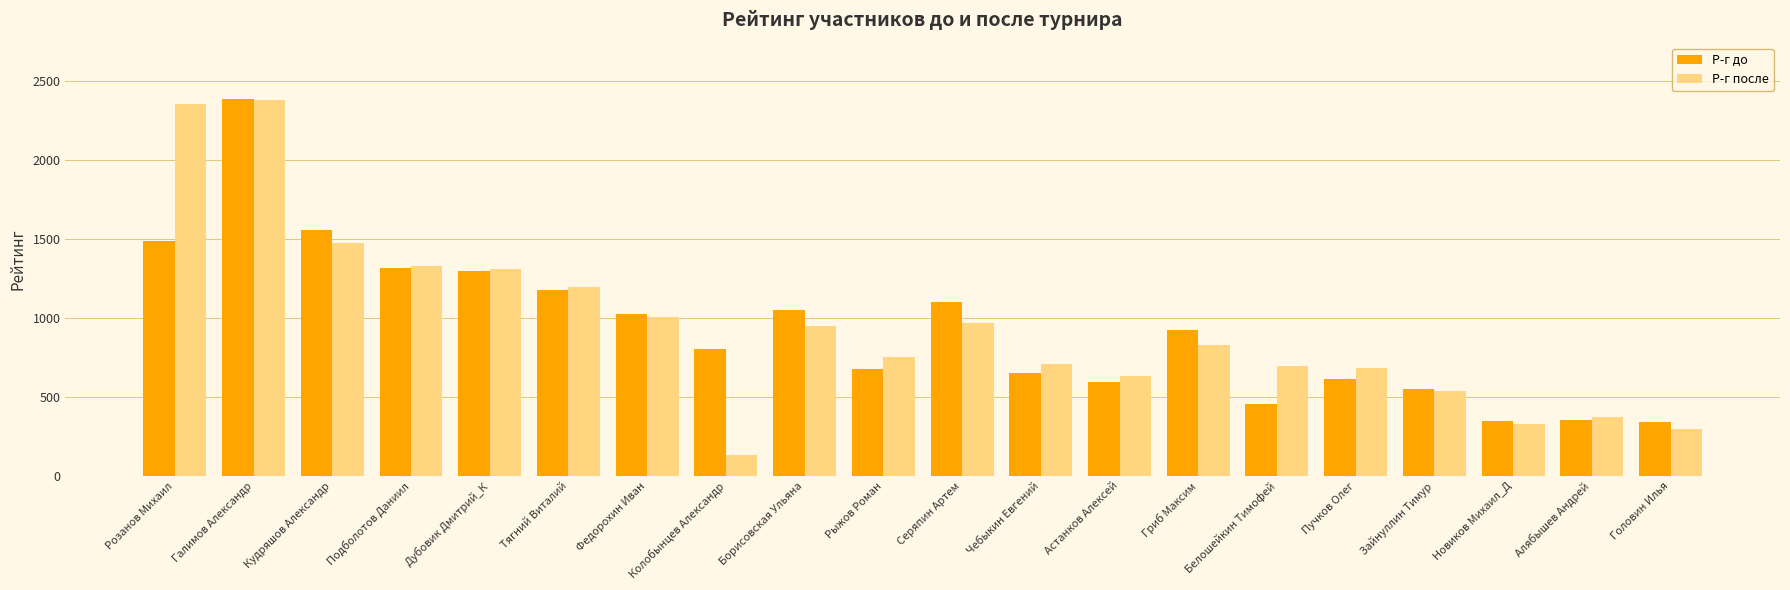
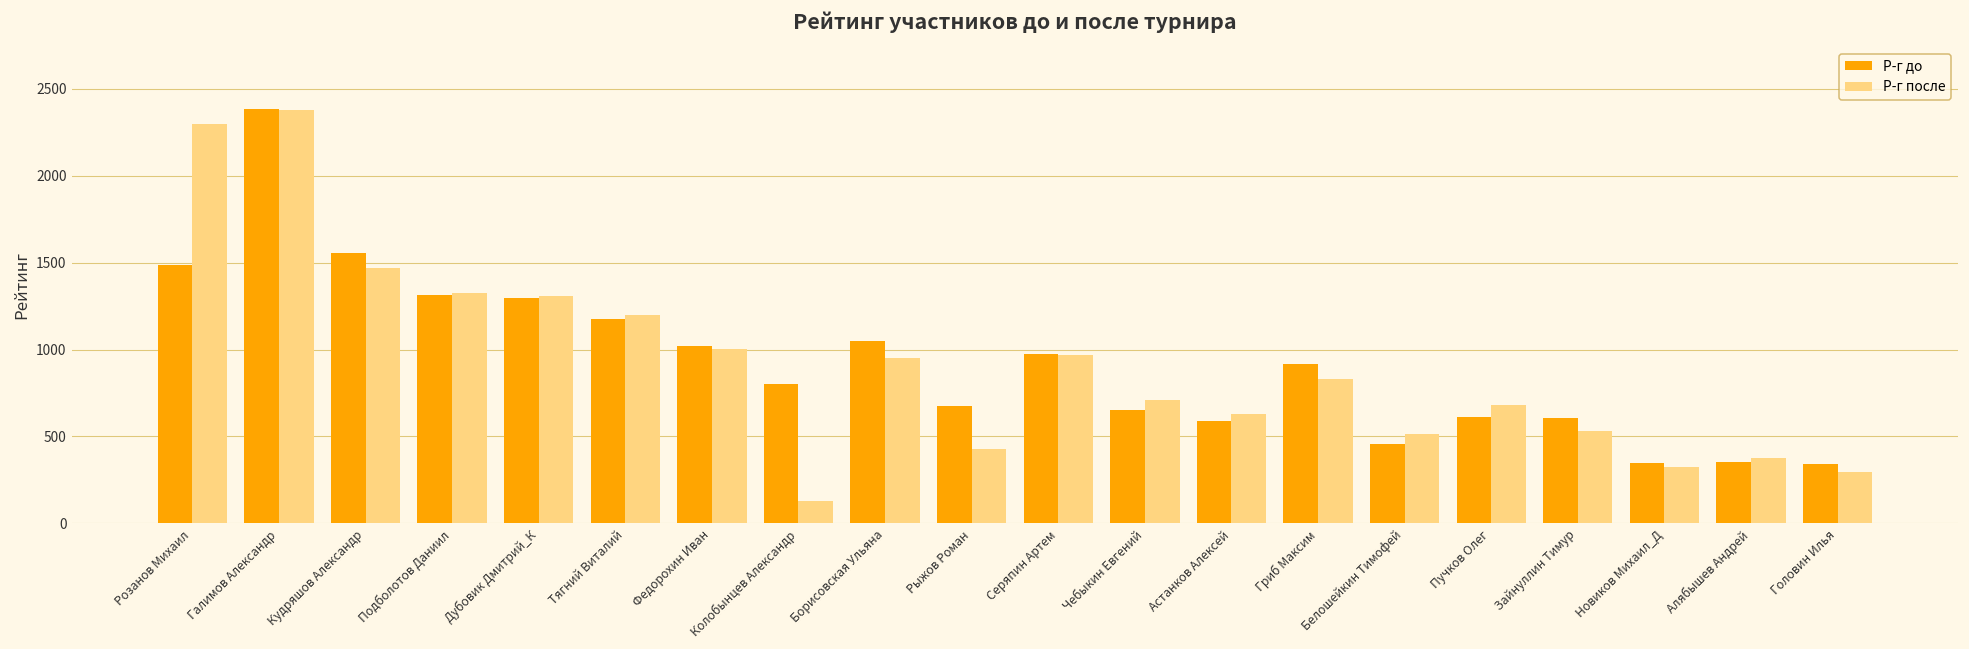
  {
    "Р-г до": {
      "Розанов Михаил": 1490,
      "Галимов Александр": 2380,
      "Кудряшов Александр": 1560,
      "Подболотов Даниил": 1320,
      "Дубовик Дмитрий_К": 1300,
      "Тягний Виталий": 1180,
      "Федорохин Иван": 1020,
      "Колобынцев Александр": 800,
      "Борисовская Ульяна": 1050,
      "Рыжов Роман": 670,
-     "Серяпин Артем": 1100,
+     "Серяпин Артем": 970,
      "Чебыкин Евгений": 650,
      "Астанков Алексей": 590,
      "Гриб Максим": 920,
      "Белошейкин Тимофей": 460,
      "Пучков Олег": 610,
-     "Зайнуллин Тимур": 550,
+     "Зайнуллин Тимур": 600,
      "Новиков Михаил_Д": 350,
      "Алябышев Андрей": 360,
      "Головин Илья": 340
    },
    "Р-г после": {
-     "Розанов Михаил": 2350,
+     "Розанов Михаил": 2300,
      "Галимов Александр": 2380,
      "Кудряшов Александр": 1470,
      "Подболотов Даниил": 1330,
      "Дубовик Дмитрий_К": 1310,
      "Тягний Виталий": 1200,
      "Федорохин Иван": 1010,
      "Колобынцев Александр": 130,
      "Борисовская Ульяна": 950,
-     "Рыжов Роман": 750,
+     "Рыжов Роман": 430,
      "Серяпин Артем": 970,
      "Чебыкин Евгений": 710,
      "Астанков Алексей": 630,
      "Гриб Максим": 830,
-     "Белошейкин Тимофей": 700,
+     "Белошейкин Тимофей": 520,
      "Пучков Олег": 680,
      "Зайнуллин Тимур": 530,
      "Новиков Михаил_Д": 330,
      "Алябышев Андрей": 380,
      "Головин Илья": 300
    }
  }
